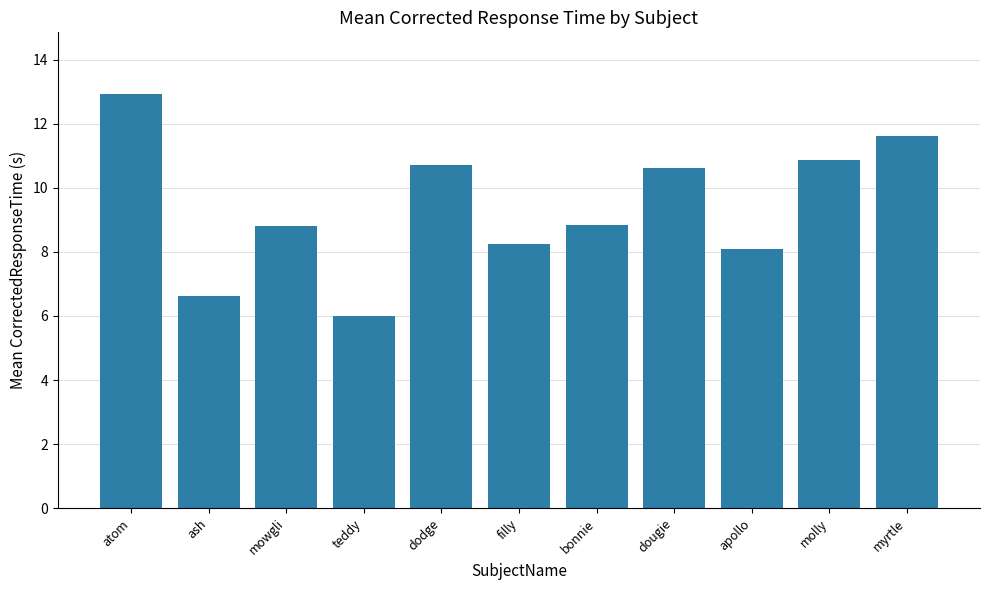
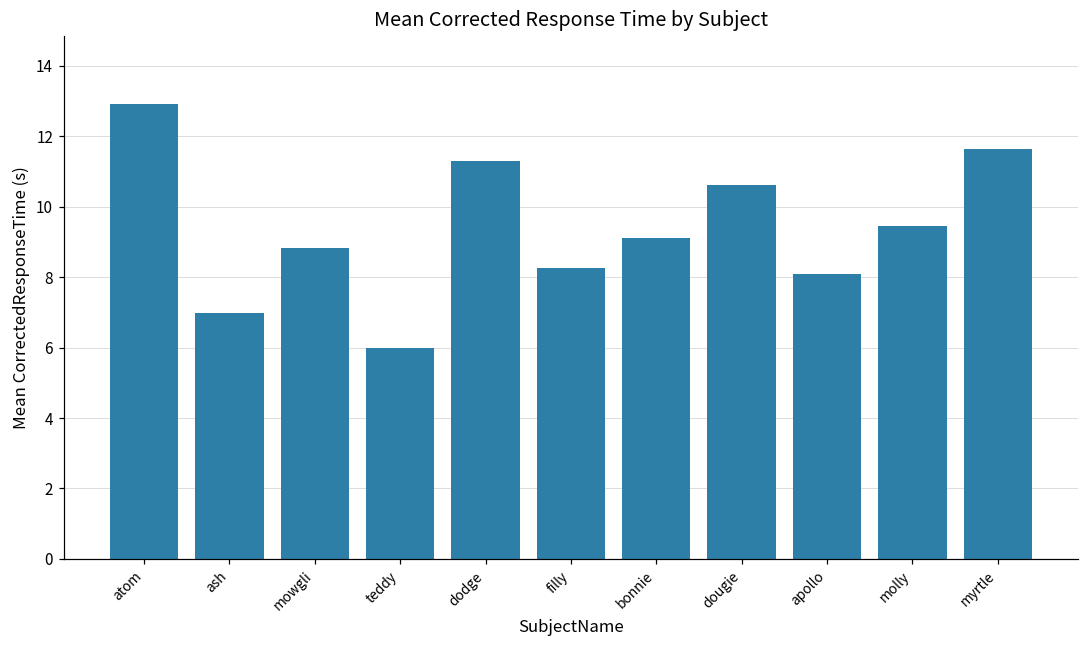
  {
    "atom": 12.9,
-   "ash": 6.6,
+   "ash": 7.0,
    "mowgli": 8.8,
    "teddy": 6.0,
-   "dodge": 10.7,
+   "dodge": 11.3,
    "filly": 8.3,
-   "bonnie": 8.8,
+   "bonnie": 9.1,
    "dougie": 10.6,
    "apollo": 8.1,
-   "molly": 10.9,
+   "molly": 9.4,
    "myrtle": 11.6
  }
